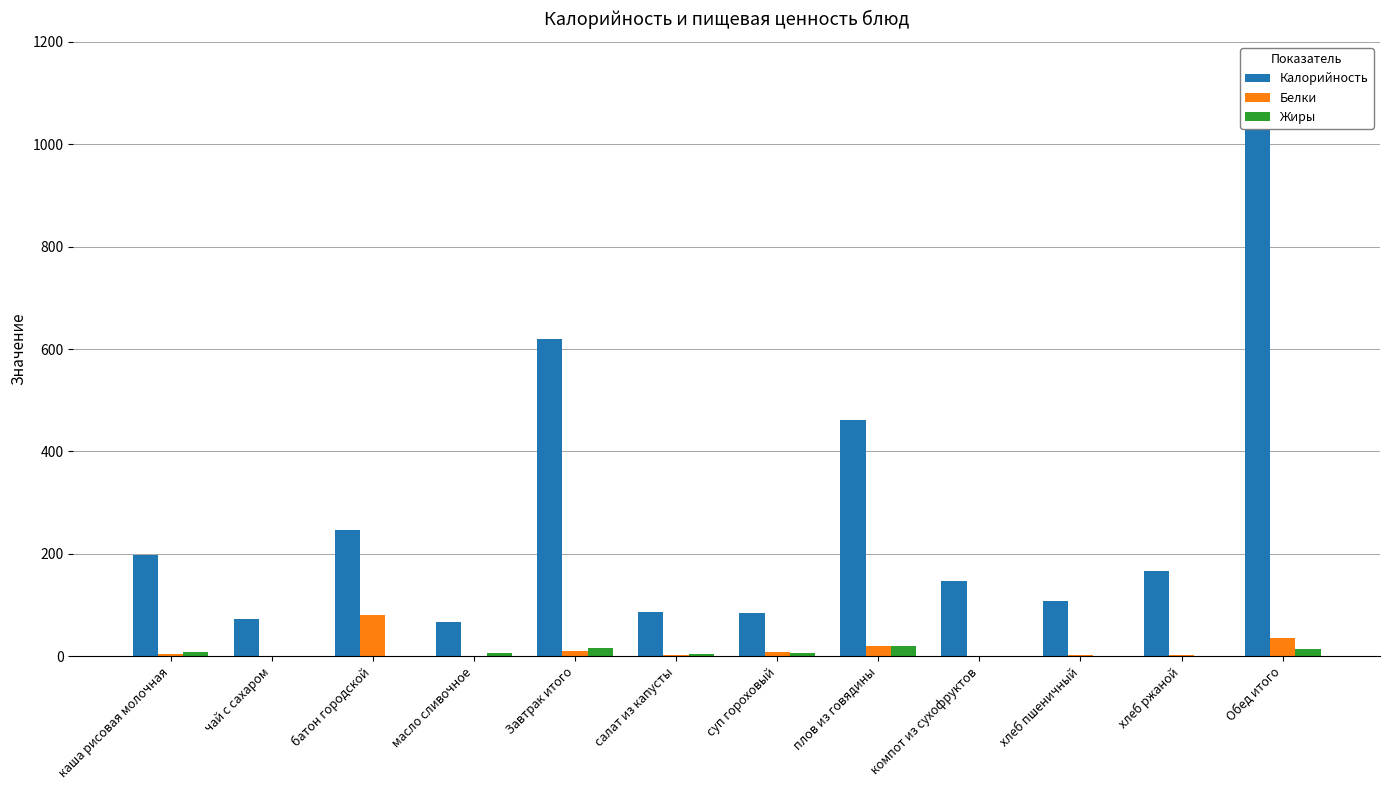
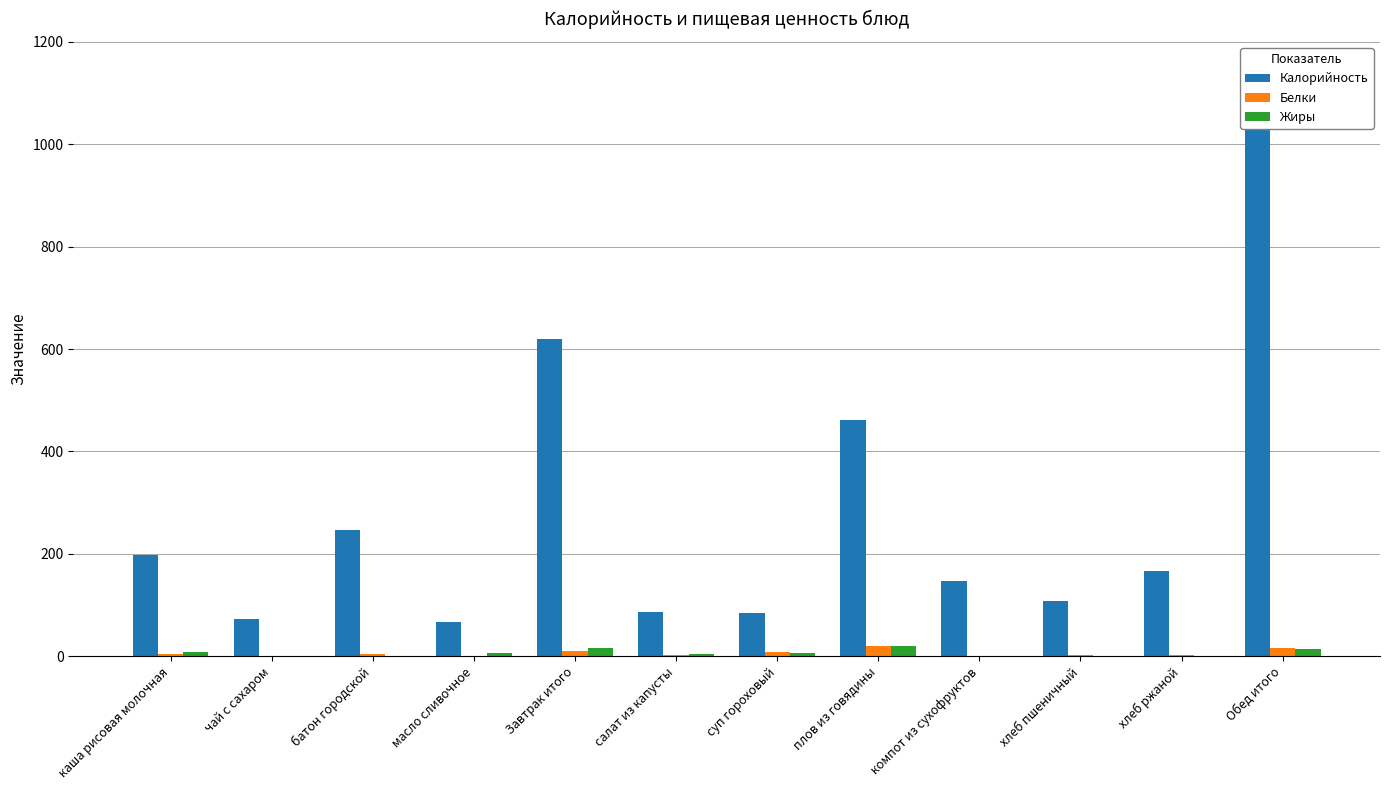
  {
    "Калорийность": {
      "каша рисовая молочная": 200,
      "чай с сахаром": 70,
      "батон городской": 250,
      "масло сливочное": 70,
      "Завтрак итого": 620,
      "салат из капусты": 90,
      "суп гороховый": 80,
      "плов из говядины": 460,
      "компот из сухофруктов": 150,
      "хлеб пшеничный": 110,
      "хлеб ржаной": 170
    },
    "Белки": {
      "каша рисовая молочная": 10,
-     "батон городской": 80,
+     "батон городской": 0,
      "масло сливочное": 0,
      "Завтрак итого": 10,
      "суп гороховый": 10,
      "плов из говядины": 20,
-     "Обед итого": 40
+     "Обед итого": 20
    },
    "Жиры": {
      "каша рисовая молочная": 10,
      "чай с сахаром": 0,
      "батон городской": 0,
      "масло сливочное": 10,
      "Завтрак итого": 20,
      "салат из капусты": 10,
      "суп гороховый": 10,
      "плов из говядины": 20,
      "компот из сухофруктов": 0,
      "хлеб пшеничный": 0,
      "хлеб ржаной": 0,
      "Обед итого": 10
    }
  }
